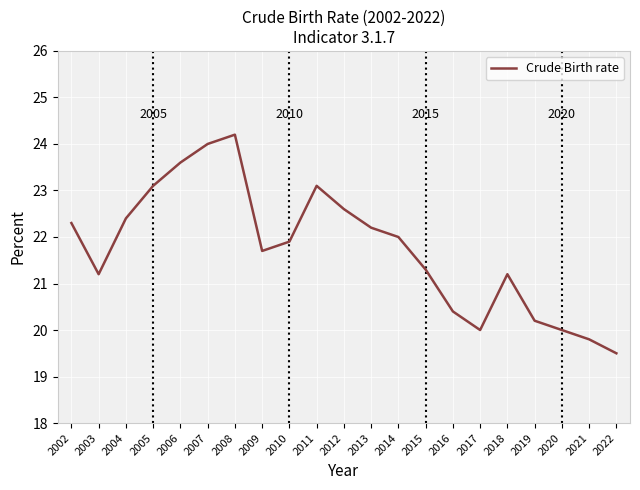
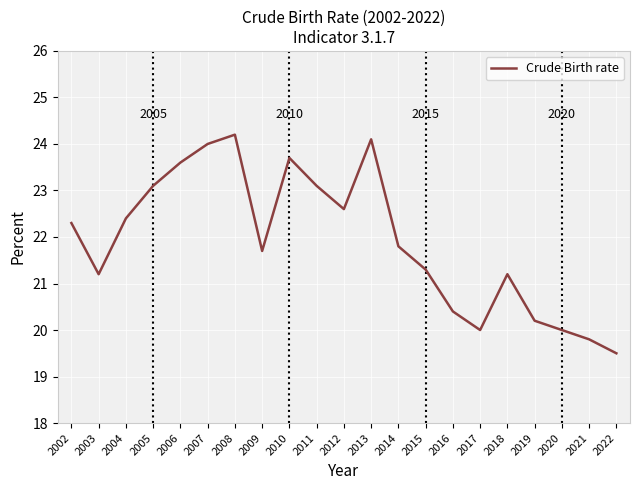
  {
    "2002": 22.3,
    "2003": 21.2,
    "2004": 22.4,
    "2005": 23.1,
    "2006": 23.6,
    "2007": 24.0,
    "2008": 24.2,
    "2009": 21.7,
-   "2010": 21.9,
+   "2010": 23.7,
    "2011": 23.1,
    "2012": 22.6,
-   "2013": 22.2,
-   "2014": 22.0,
+   "2013": 24.1,
+   "2014": 21.8,
    "2015": 21.3,
    "2016": 20.4,
    "2017": 20.0,
    "2018": 21.2,
    "2019": 20.2,
    "2020": 20.0,
    "2021": 19.8,
    "2022": 19.5
  }
